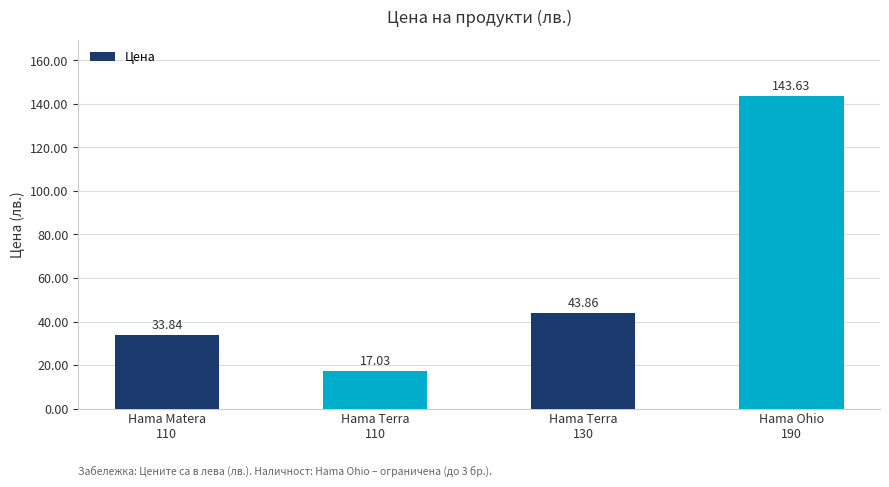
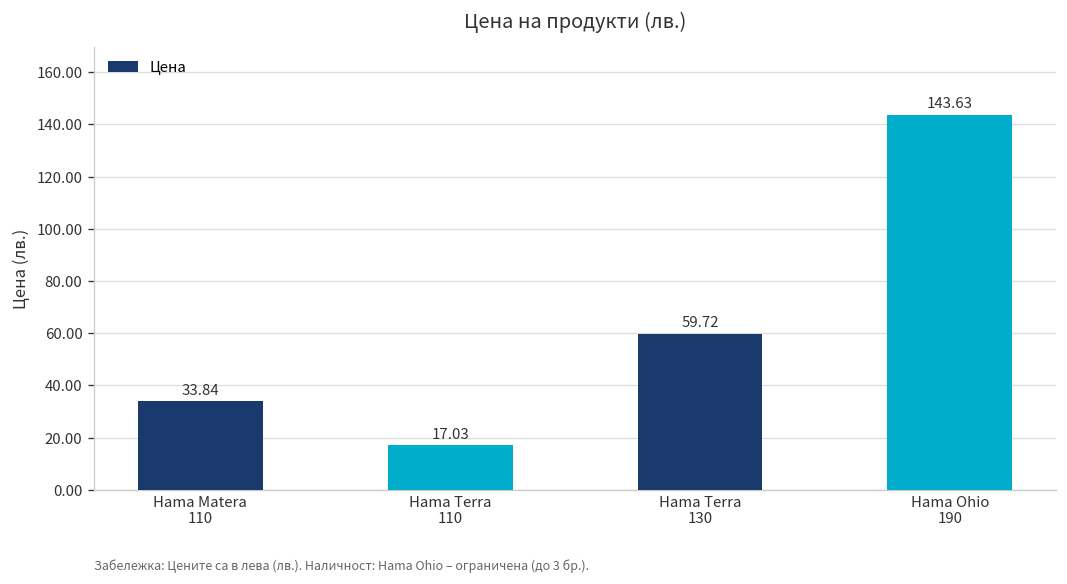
  {
    "Hama Matera 110": 33.84,
    "Hama Terra 110": 17.03,
-   "Hama Terra 130": 43.86,
+   "Hama Terra 130": 59.72,
    "Hama Ohio 190": 143.63
  }
